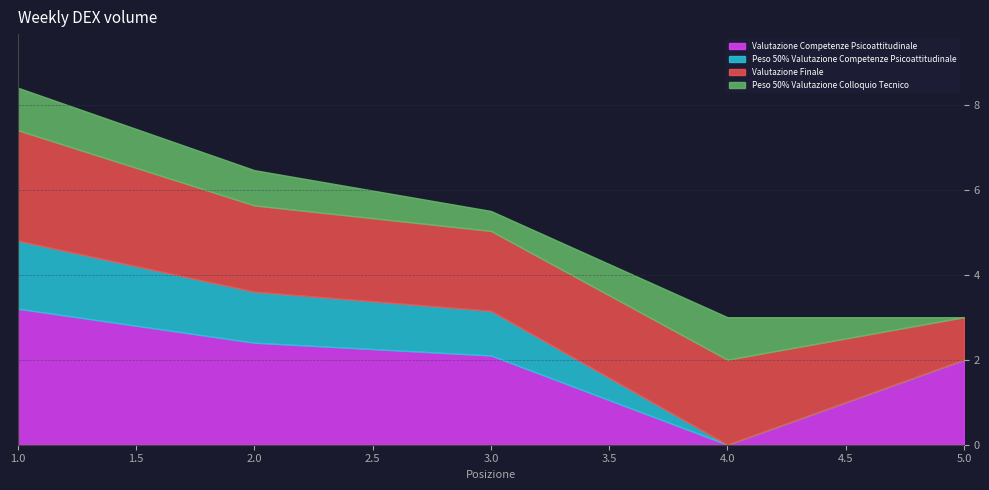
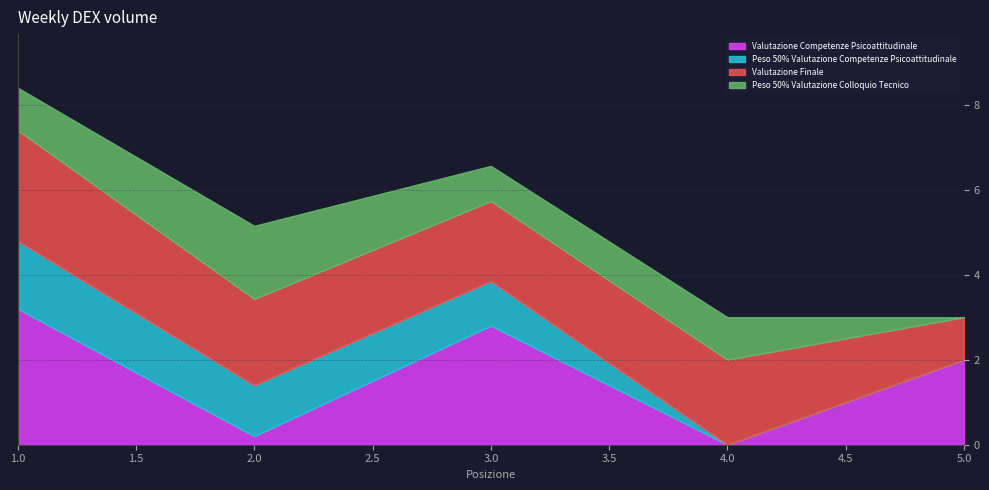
  {
    "Valutazione Competenze Psicoattitudinale": {
      "1.0": 3.2,
-     "2.0": 2.4,
-     "3.0": 2.1
+     "2.0": 0.2,
+     "3.0": 2.8
    },
    "Peso 50% Valutazione Competenze Psicoattitudinale": {
      "1.0": 1.6,
      "2.0": 1.2,
      "3.0": 1.0
    },
    "Valutazione Finale": {
      "1.0": 2.6,
      "2.0": 2.0,
      "3.0": 1.9,
      "4.0": 2.0
    },
    "Peso 50% Valutazione Colloquio Tecnico": {
      "1.0": 1.0,
-     "2.0": 0.8,
-     "3.0": 0.5,
+     "2.0": 1.7,
+     "3.0": 0.8,
      "4.0": 1.0
    }
  }
